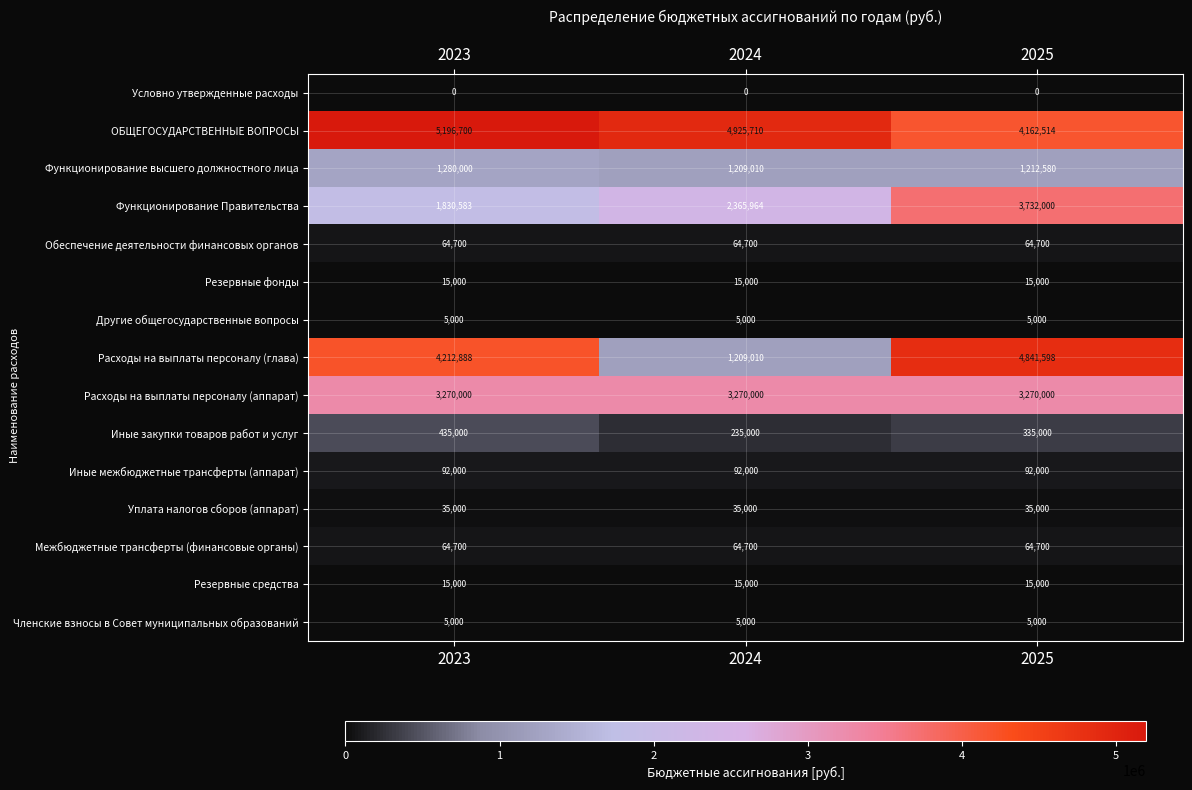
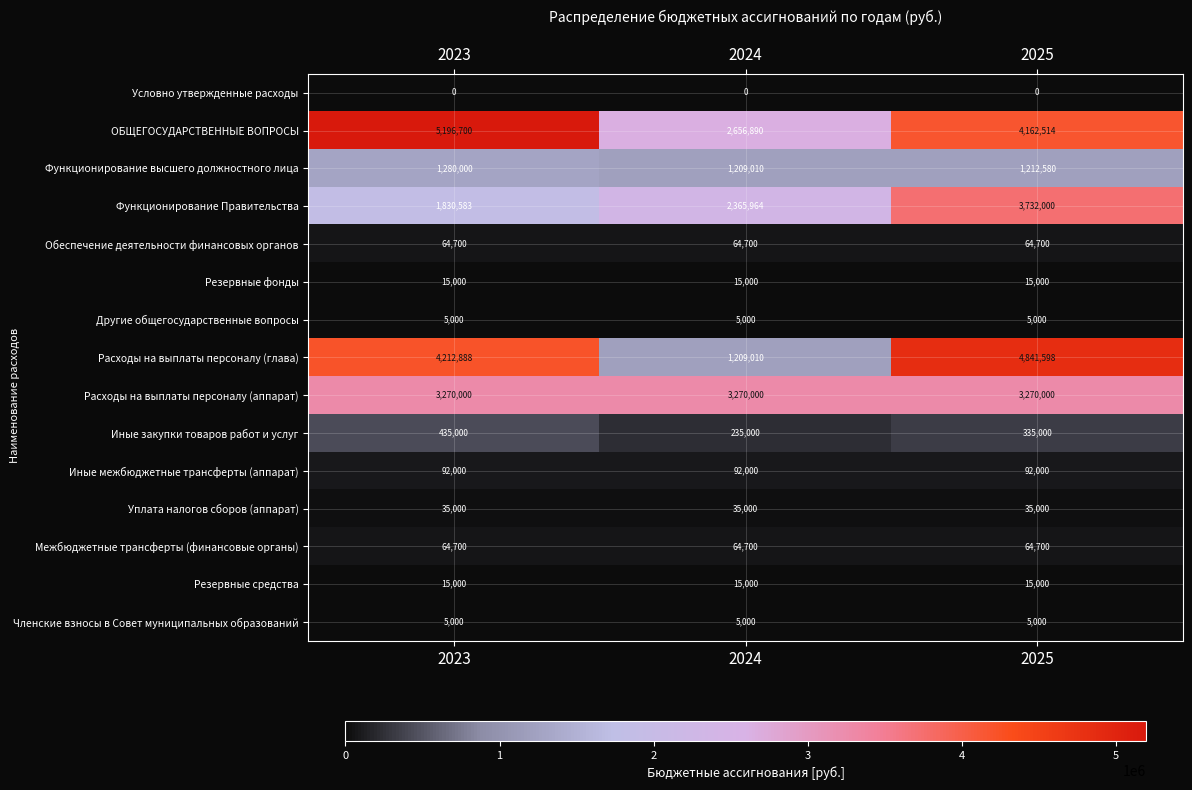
  {
    "Условно утвержденные расходы": {
      "2023": "0",
      "2024": "0",
      "2025": "0"
    },
    "ОБЩЕГОСУДАРСТВЕННЫЕ ВОПРОСЫ": {
      "2023": "5,196,700",
-     "2024": "4,925,710",
+     "2024": "2,656,890",
      "2025": "4,162,514"
    },
    "Функционирование высшего должностного лица": {
      "2023": "1,280,000",
      "2024": "1,209,010",
      "2025": "1,212,580"
    },
    "Функционирование Правительства": {
      "2023": "1,830,583",
      "2024": "2,365,964",
      "2025": "3,732,000"
    },
    "Обеспечение деятельности финансовых органов": {
      "2023": "64,700",
      "2024": "64,700",
      "2025": "64,700"
    },
    "Резервные фонды": {
      "2023": "15,000",
      "2024": "15,000",
      "2025": "15,000"
    },
    "Другие общегосударственные вопросы": {
      "2023": "5,000",
      "2024": "5,000",
      "2025": "5,000"
    },
    "Расходы на выплаты персоналу (глава)": {
      "2023": "4,212,888",
      "2024": "1,209,010",
      "2025": "4,841,598"
    },
    "Расходы на выплаты персоналу (аппарат)": {
      "2023": "3,270,000",
      "2024": "3,270,000",
      "2025": "3,270,000"
    },
    "Иные закупки товаров работ и услуг": {
      "2023": "435,000",
      "2024": "235,000",
      "2025": "335,000"
    },
    "Иные межбюджетные трансферты (аппарат)": {
      "2023": "92,000",
      "2024": "92,000",
      "2025": "92,000"
    },
    "Уплата налогов сборов (аппарат)": {
      "2023": "35,000",
      "2024": "35,000",
      "2025": "35,000"
    },
    "Межбюджетные трансферты (финансовые органы)": {
      "2023": "64,700",
      "2024": "64,700",
      "2025": "64,700"
    },
    "Резервные средства": {
      "2023": "15,000",
      "2024": "15,000",
      "2025": "15,000"
    },
    "Членские взносы в Совет муниципальных образований": {
      "2023": "5,000",
      "2024": "5,000",
      "2025": "5,000"
    }
  }
